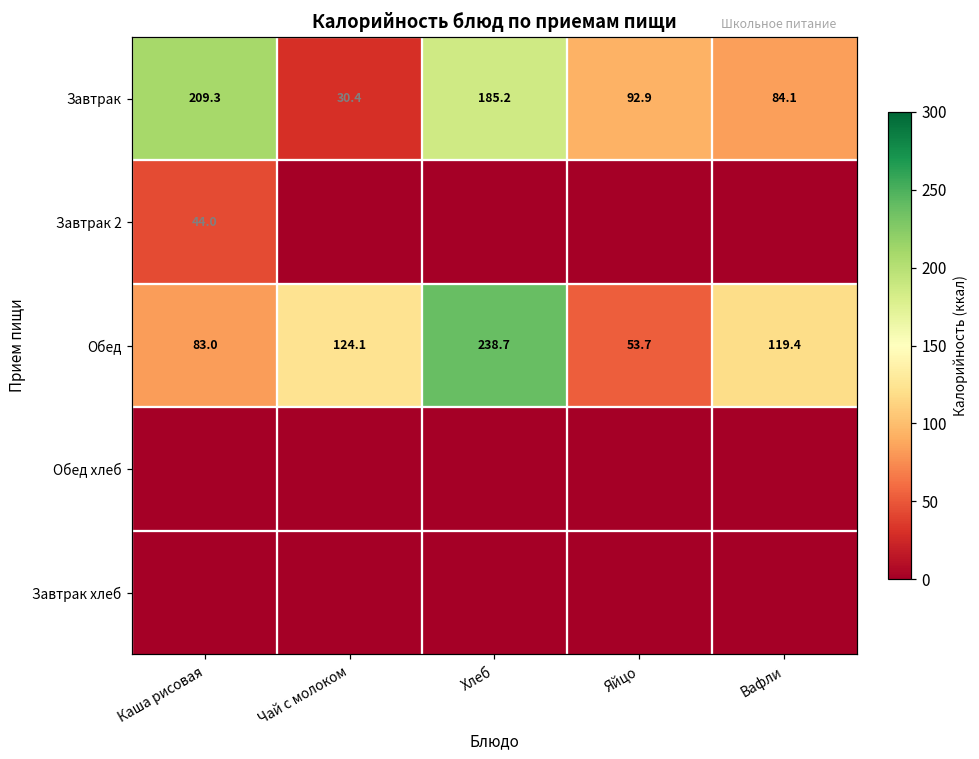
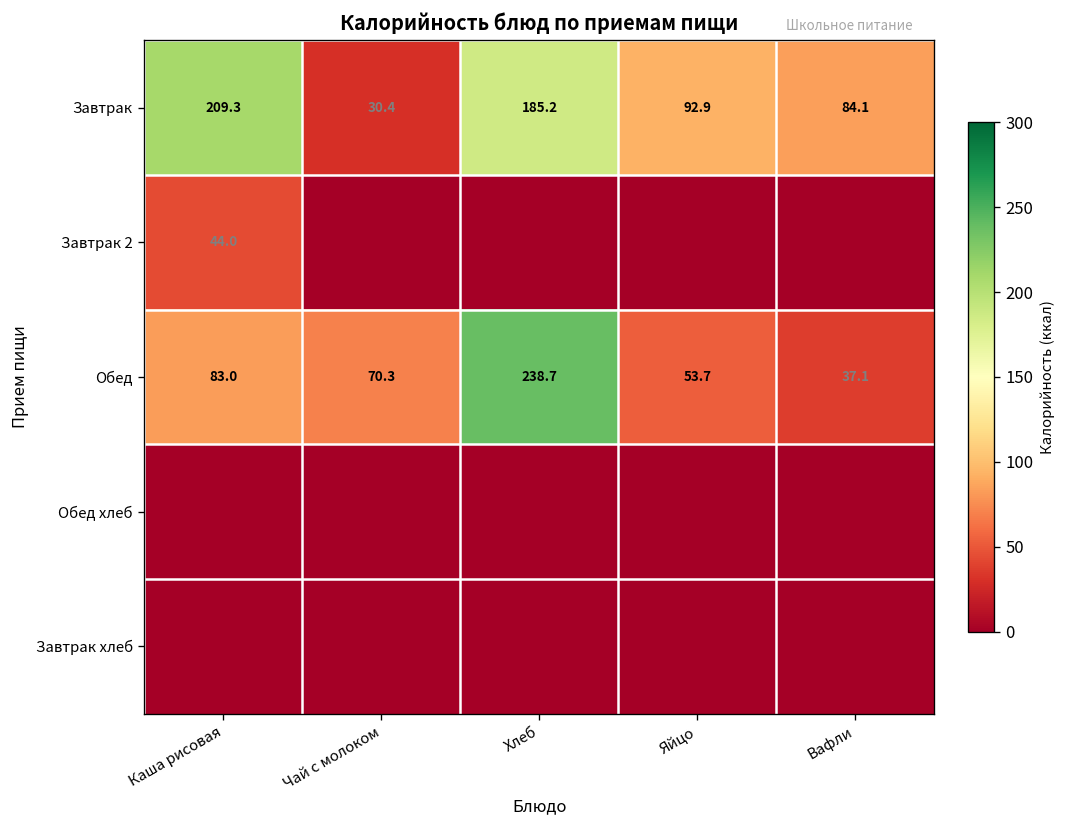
  {
    "Завтрак": {
      "Каша рисовая": 209.3,
      "Чай с молоком": 30.4,
      "Хлеб": 185.2,
      "Яйцо": 92.9,
      "Вафли": 84.1
    },
    "Завтрак 2": {
      "Каша рисовая": 44.0
    },
    "Обед": {
      "Каша рисовая": 83.0,
-     "Чай с молоком": 124.1,
+     "Чай с молоком": 70.3,
      "Хлеб": 238.7,
      "Яйцо": 53.7,
-     "Вафли": 119.4
+     "Вафли": 37.1
    }
  }
